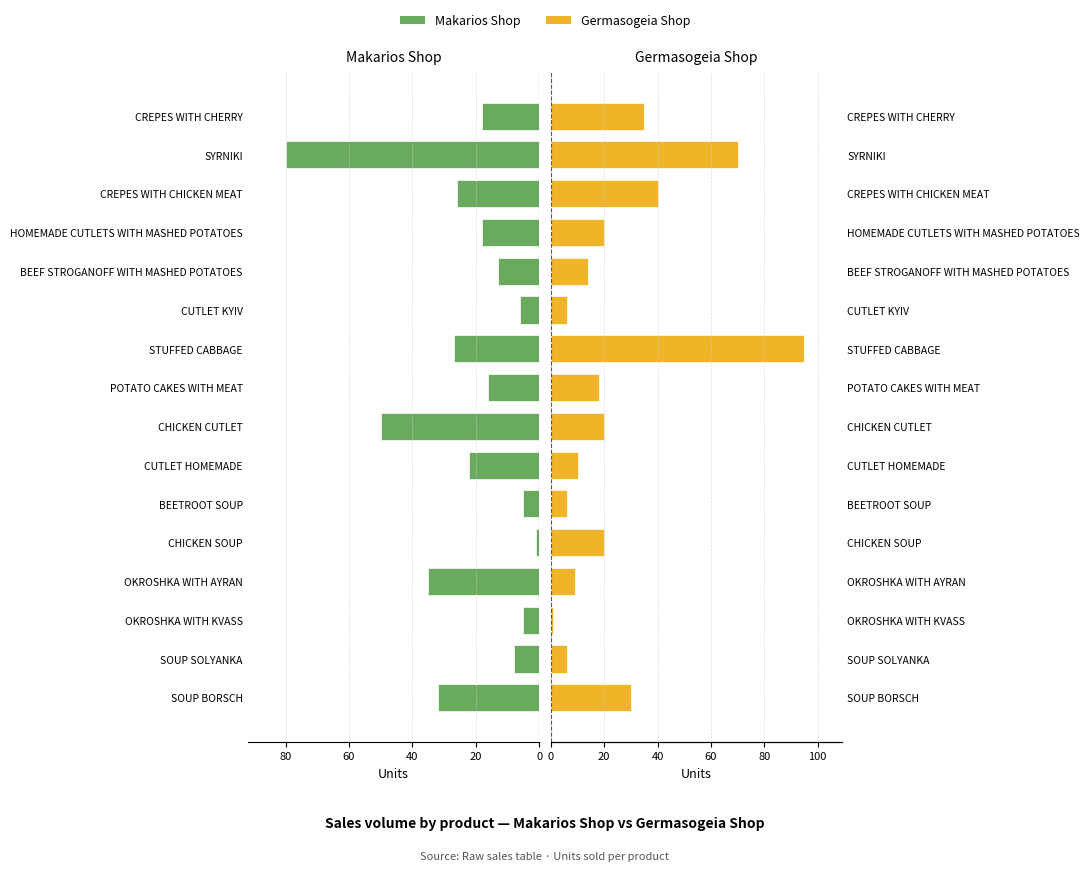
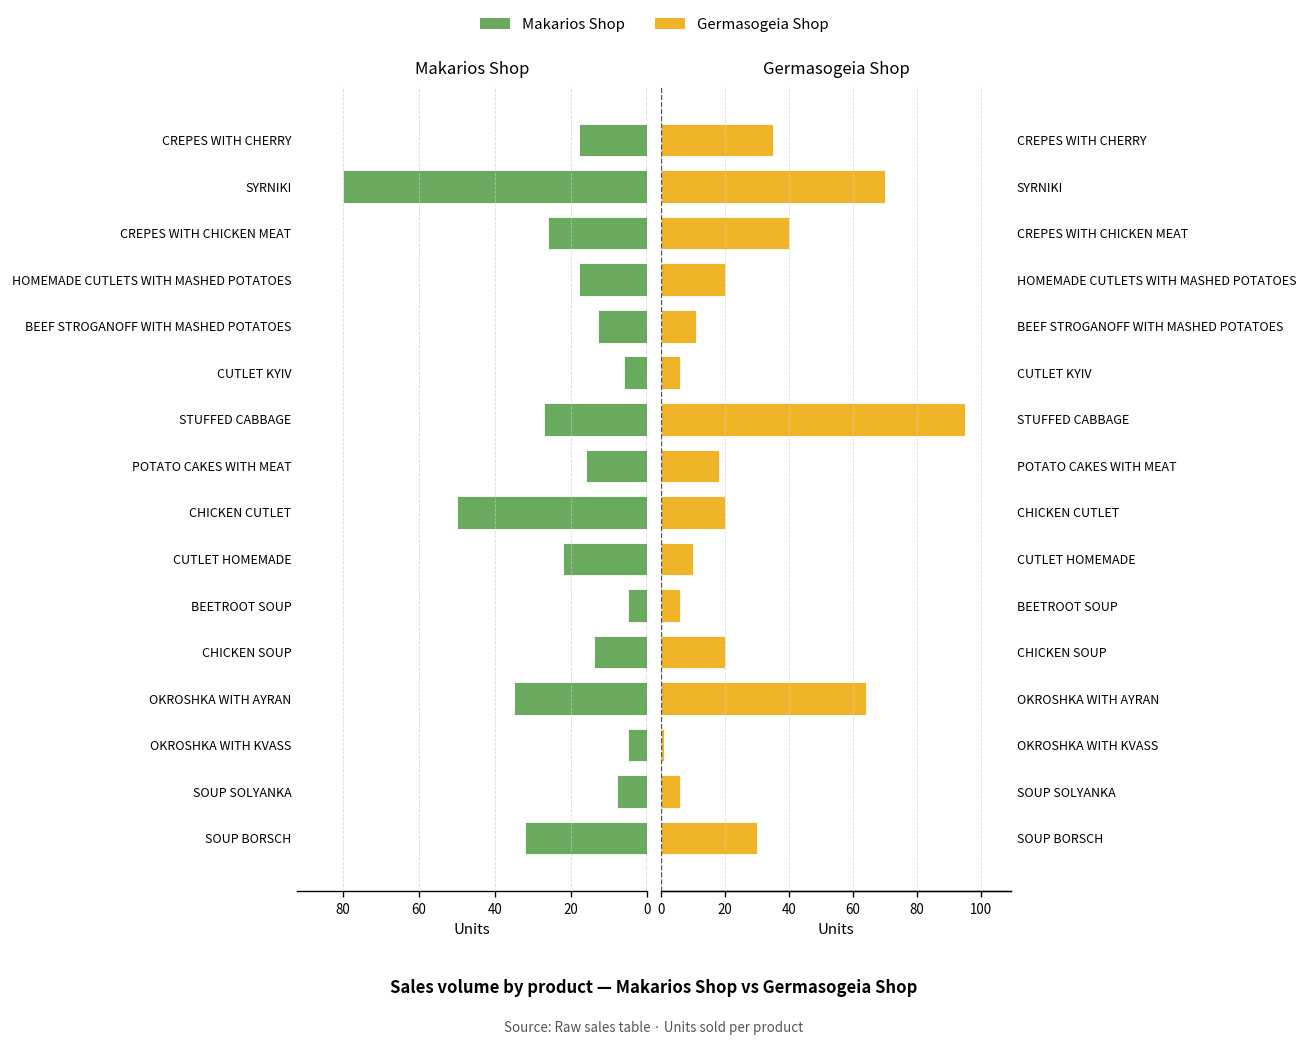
  {
    "Makarios Shop": {
      "CREPES WITH CHERRY": 18,
      "SYRNIKI": 80,
      "CREPES WITH CHICKEN MEAT": 26,
      "HOMEMADE CUTLETS WITH MASHED POTATOES": 18,
      "BEEF STROGANOFF WITH MASHED POTATOES": 13,
      "CUTLET KYIV": 6,
      "STUFFED CABBAGE": 27,
      "POTATO CAKES WITH MEAT": 16,
      "CHICKEN CUTLET": 50,
      "CUTLET HOMEMADE": 22,
      "BEETROOT SOUP": 5,
-     "CHICKEN SOUP": 1,
+     "CHICKEN SOUP": 14,
      "OKROSHKA WITH AYRAN": 35,
      "OKROSHKA WITH KVASS": 5,
      "SOUP SOLYANKA": 8,
      "SOUP BORSCH": 32
    },
    "Germasogeia Shop": {
      "CREPES WITH CHERRY": 35,
      "SYRNIKI": 70,
      "CREPES WITH CHICKEN MEAT": 40,
      "HOMEMADE CUTLETS WITH MASHED POTATOES": 20,
-     "BEEF STROGANOFF WITH MASHED POTATOES": 14,
+     "BEEF STROGANOFF WITH MASHED POTATOES": 11,
      "CUTLET KYIV": 6,
      "STUFFED CABBAGE": 95,
      "POTATO CAKES WITH MEAT": 18,
      "CHICKEN CUTLET": 20,
      "CUTLET HOMEMADE": 10,
      "BEETROOT SOUP": 6,
      "CHICKEN SOUP": 20,
-     "OKROSHKA WITH AYRAN": 9,
+     "OKROSHKA WITH AYRAN": 64,
      "OKROSHKA WITH KVASS": 1,
      "SOUP SOLYANKA": 6,
      "SOUP BORSCH": 30
    }
  }
